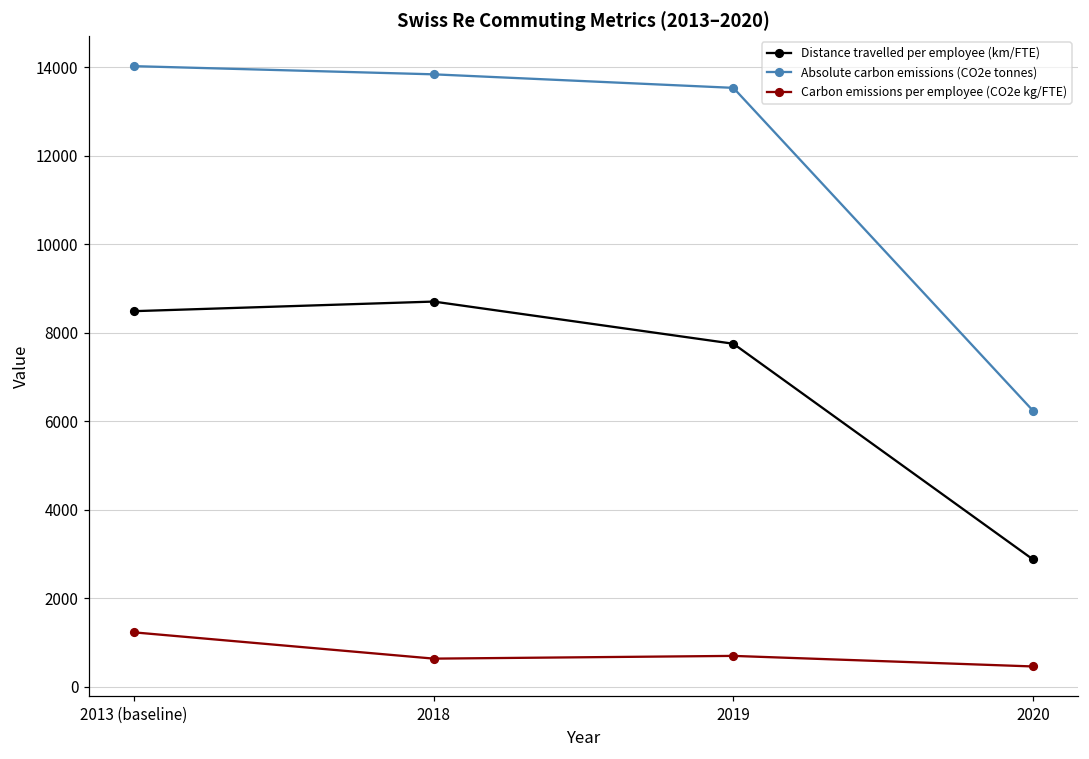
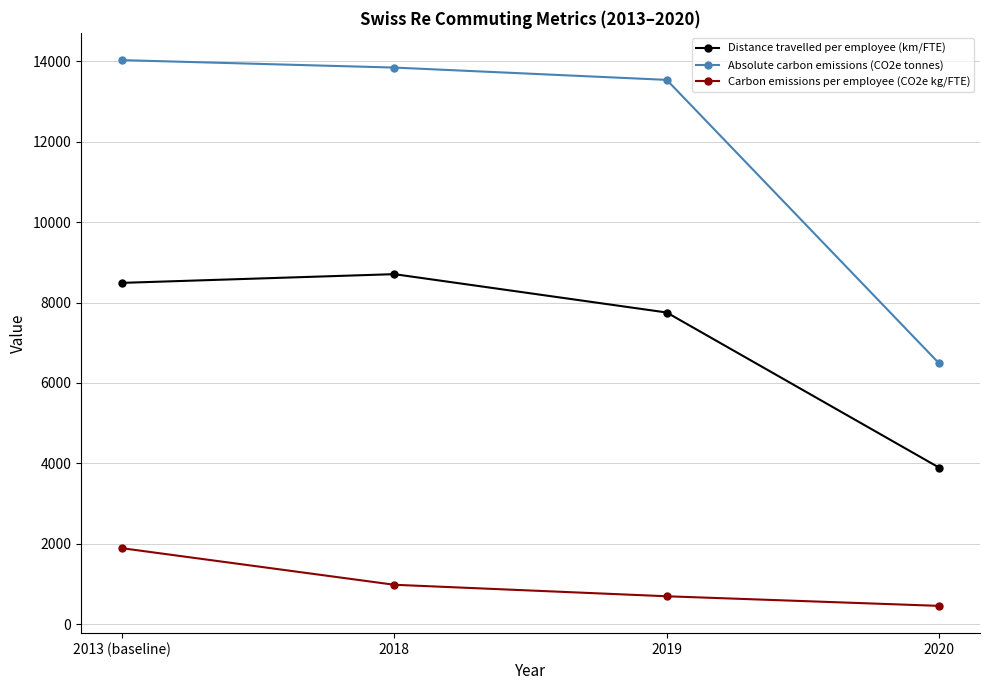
  {
    "Distance travelled per employee (km/FTE)": {
      "2013 (baseline)": 8500,
      "2018": 8700,
      "2019": 7800,
-     "2020": 2900
+     "2020": 3900
    },
    "Absolute carbon emissions (CO2e tonnes)": {
      "2013 (baseline)": 14000,
      "2018": 13800,
      "2019": 13500,
-     "2020": 6200
+     "2020": 6500
    },
    "Carbon emissions per employee (CO2e kg/FTE)": {
-     "2013 (baseline)": 1200,
-     "2018": 600,
+     "2013 (baseline)": 1900,
+     "2018": 1000,
      "2019": 700,
      "2020": 500
    }
  }
